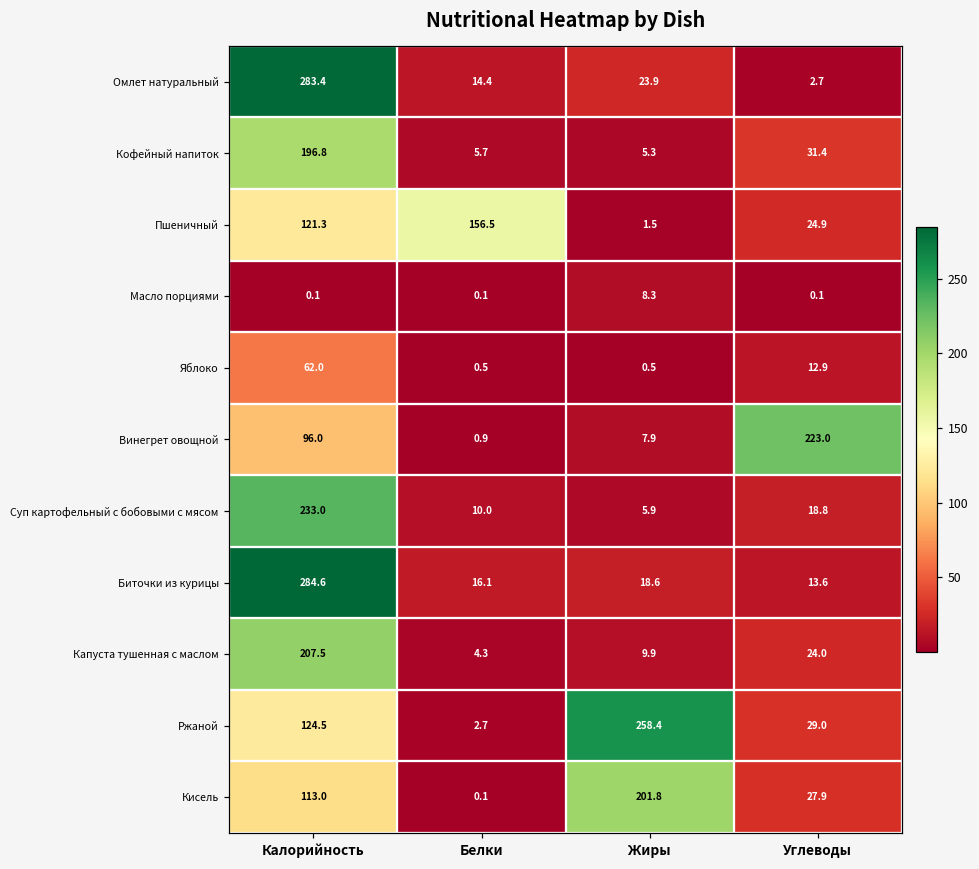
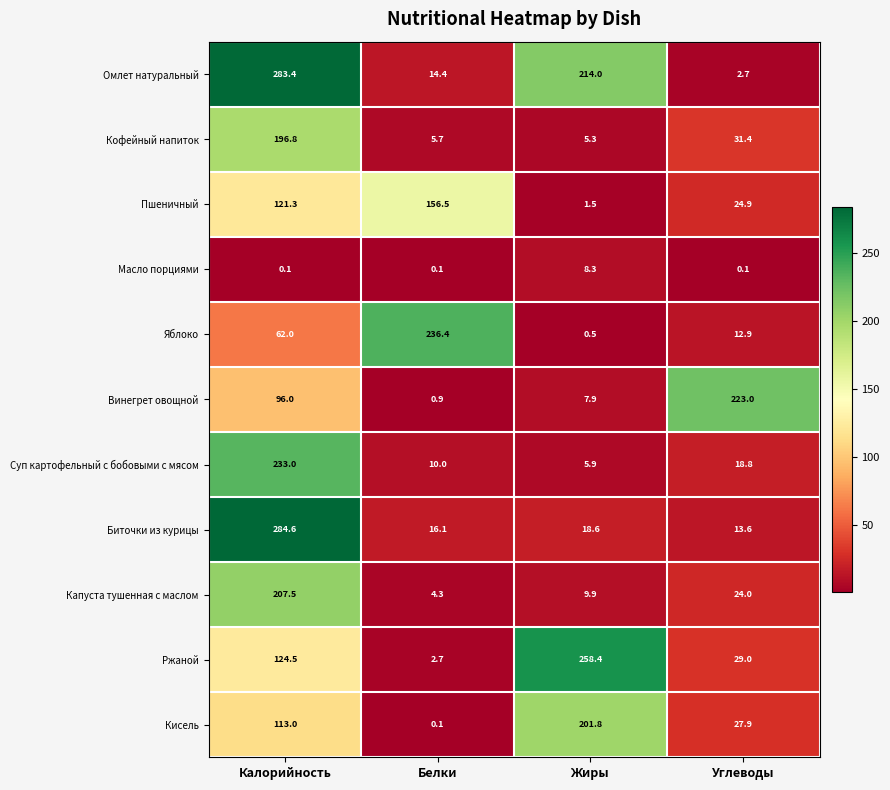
  {
    "Омлет натуральный": {
      "Калорийность": 283.4,
      "Белки": 14.4,
-     "Жиры": 23.9,
+     "Жиры": 214.0,
      "Углеводы": 2.7
    },
    "Кофейный напиток": {
      "Калорийность": 196.8,
      "Белки": 5.7,
      "Жиры": 5.3,
      "Углеводы": 31.4
    },
    "Пшеничный": {
      "Калорийность": 121.3,
      "Белки": 156.5,
      "Жиры": 1.5,
      "Углеводы": 24.9
    },
    "Масло порциями": {
      "Калорийность": 0.1,
      "Белки": 0.1,
      "Жиры": 8.3,
      "Углеводы": 0.1
    },
    "Яблоко": {
      "Калорийность": 62.0,
-     "Белки": 0.5,
+     "Белки": 236.4,
      "Жиры": 0.5,
      "Углеводы": 12.9
    },
    "Винегрет овощной": {
      "Калорийность": 96.0,
      "Белки": 0.9,
      "Жиры": 7.9,
      "Углеводы": 223.0
    },
    "Суп картофельный с бобовыми с мясом": {
      "Калорийность": 233.0,
      "Белки": 10.0,
      "Жиры": 5.9,
      "Углеводы": 18.8
    },
    "Биточки из курицы": {
      "Калорийность": 284.6,
      "Белки": 16.1,
      "Жиры": 18.6,
      "Углеводы": 13.6
    },
    "Капуста тушенная с маслом": {
      "Калорийность": 207.5,
      "Белки": 4.3,
      "Жиры": 9.9,
      "Углеводы": 24.0
    },
    "Ржаной": {
      "Калорийность": 124.5,
      "Белки": 2.7,
      "Жиры": 258.4,
      "Углеводы": 29.0
    },
    "Кисель": {
      "Калорийность": 113.0,
      "Белки": 0.1,
      "Жиры": 201.8,
      "Углеводы": 27.9
    }
  }
